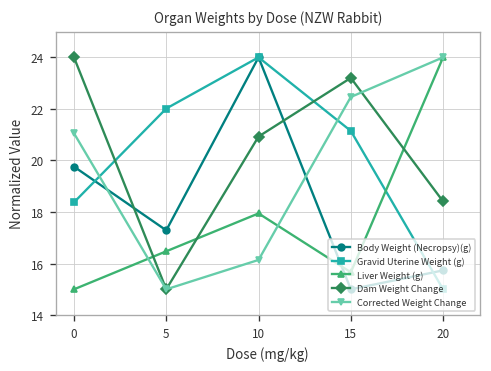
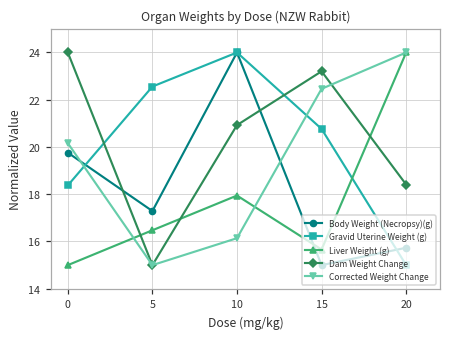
  {
    "Body Weight (Necropsy)(g)": {
      "0": 19.8,
      "5": 17.3
    },
    "Gravid Uterine Weight (g)": {
      "0": 18.4,
-     "5": 22.0,
-     "15": 21.1
+     "5": 22.6,
+     "15": 20.8
    },
    "Corrected Weight Change": {
-     "0": 21.1,
+     "0": 20.2,
      "10": 16.1,
      "15": 22.5
    }
  }
